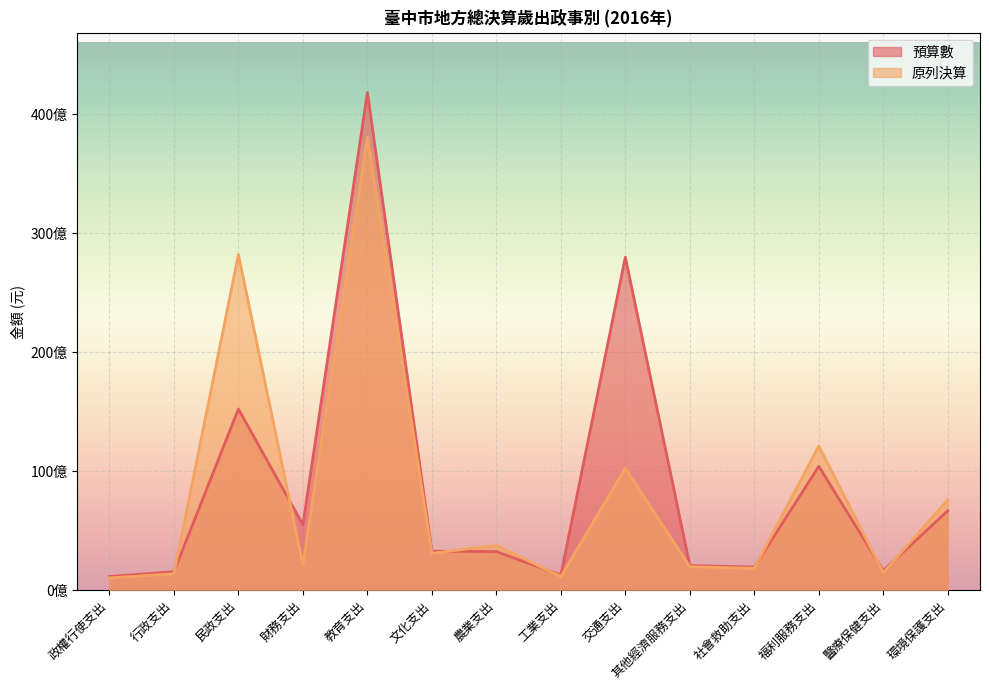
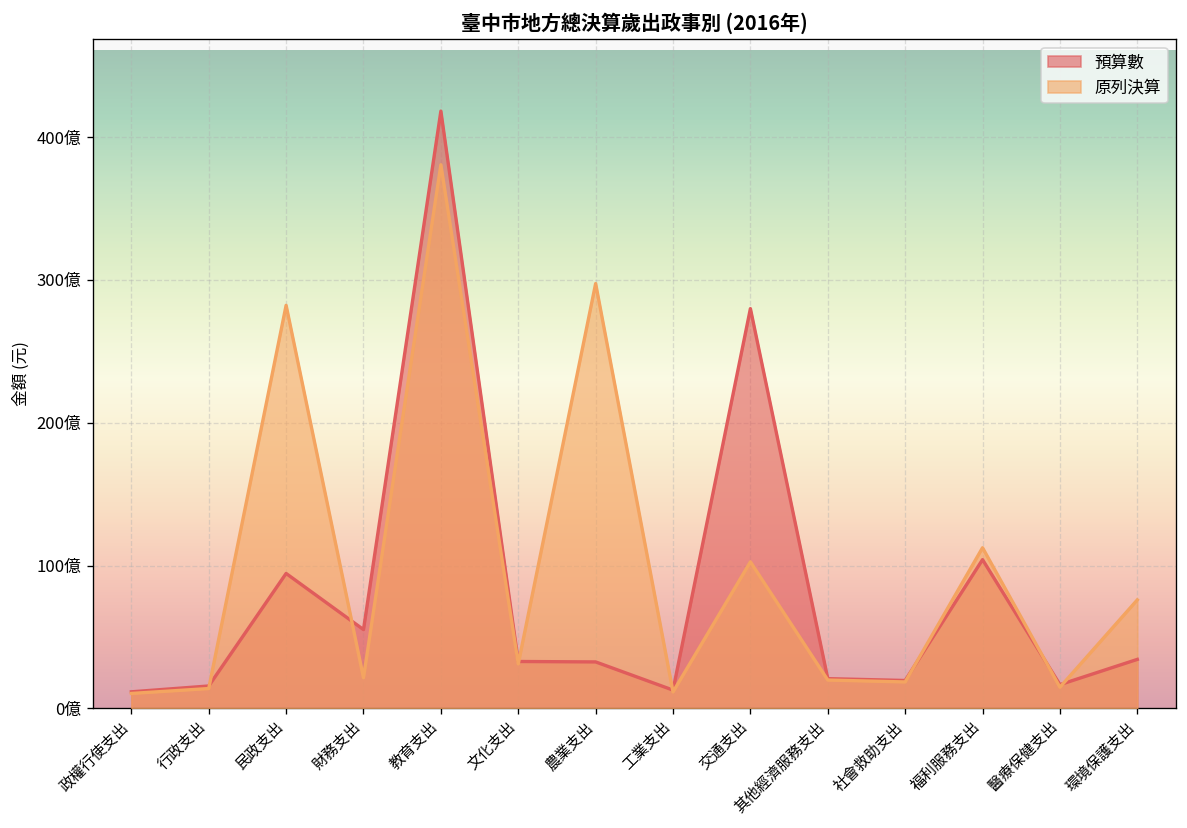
  {
    "預算數": {
-     "民政支出": "152億",
+     "民政支出": "94億",
      "財務支出": "55億",
      "教育支出": "418億",
      "農業支出": "33億",
      "交通支出": "280億",
      "福利服務支出": "104億",
-     "環境保護支出": "67億"
+     "環境保護支出": "34億"
    },
    "原列決算": {
      "民政支出": "282億",
      "財務支出": "21億",
      "教育支出": "381億",
-     "農業支出": "38億",
+     "農業支出": "297億",
      "交通支出": "103億",
-     "福利服務支出": "121億",
+     "福利服務支出": "112億",
      "環境保護支出": "76億"
    }
  }
